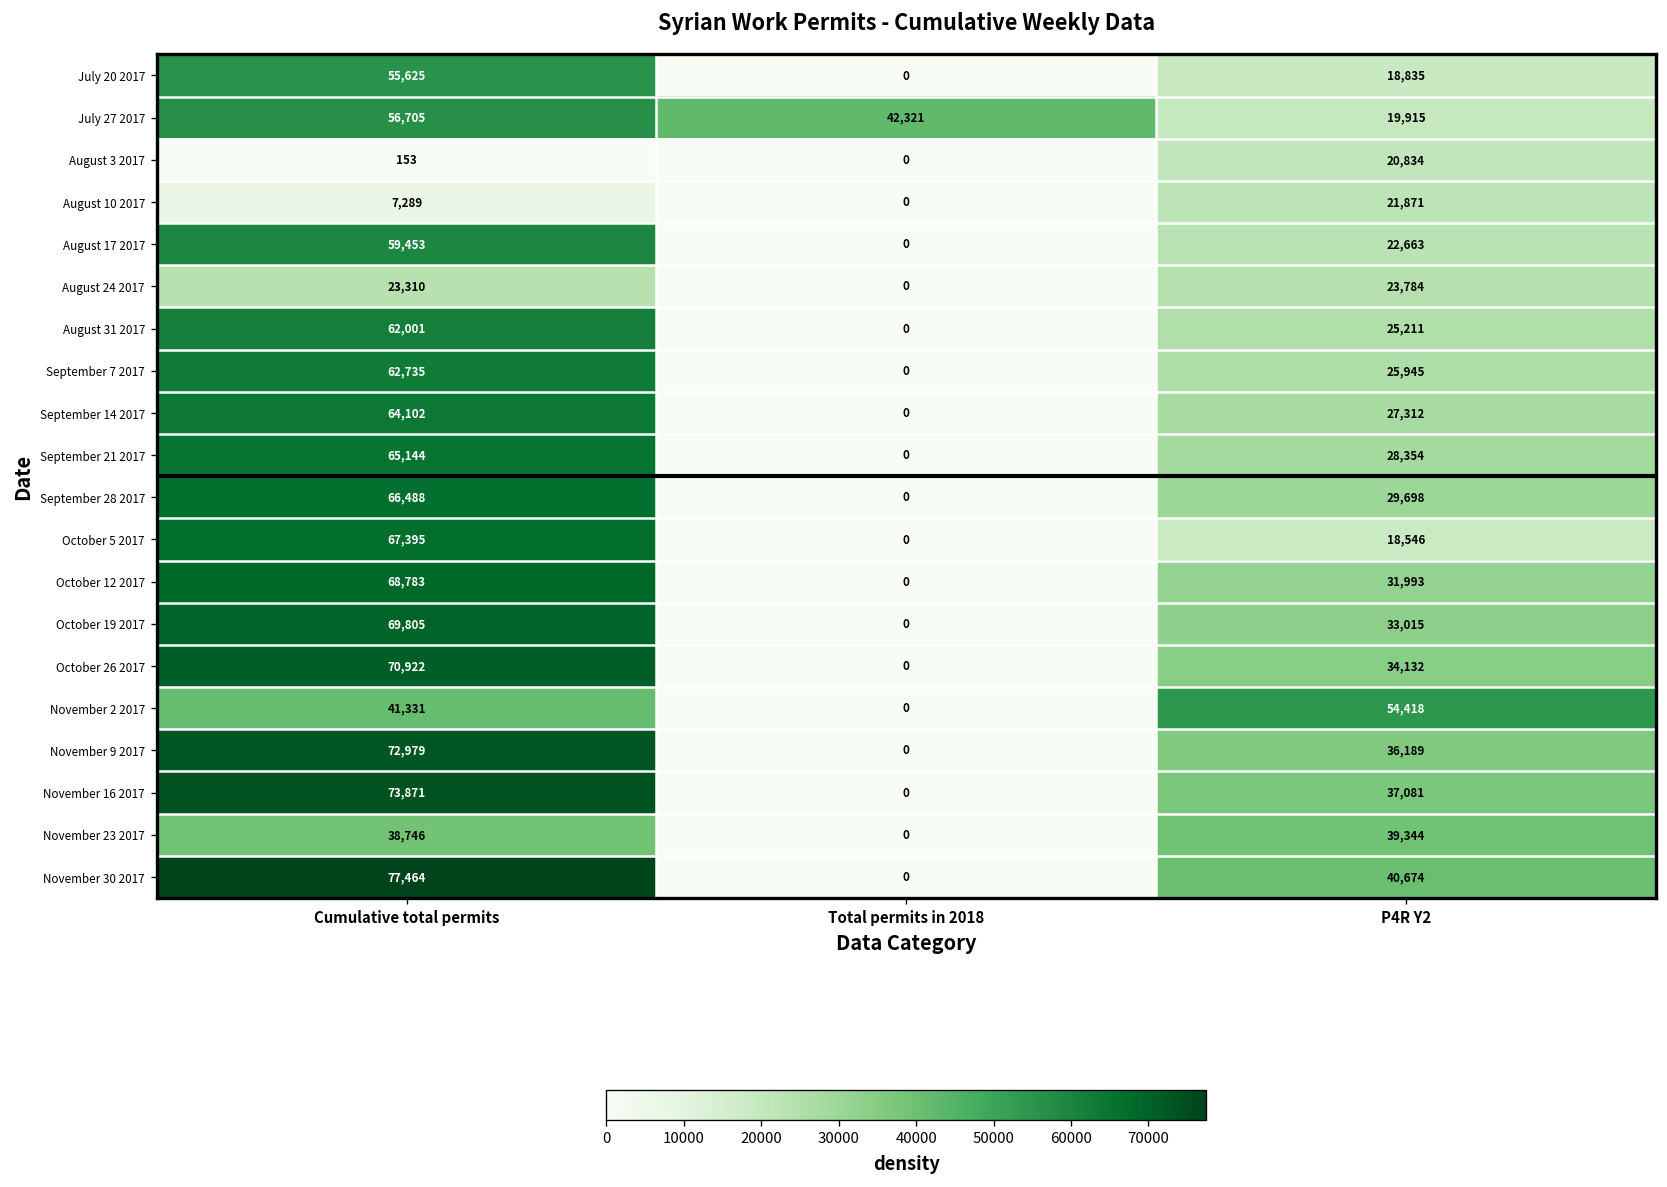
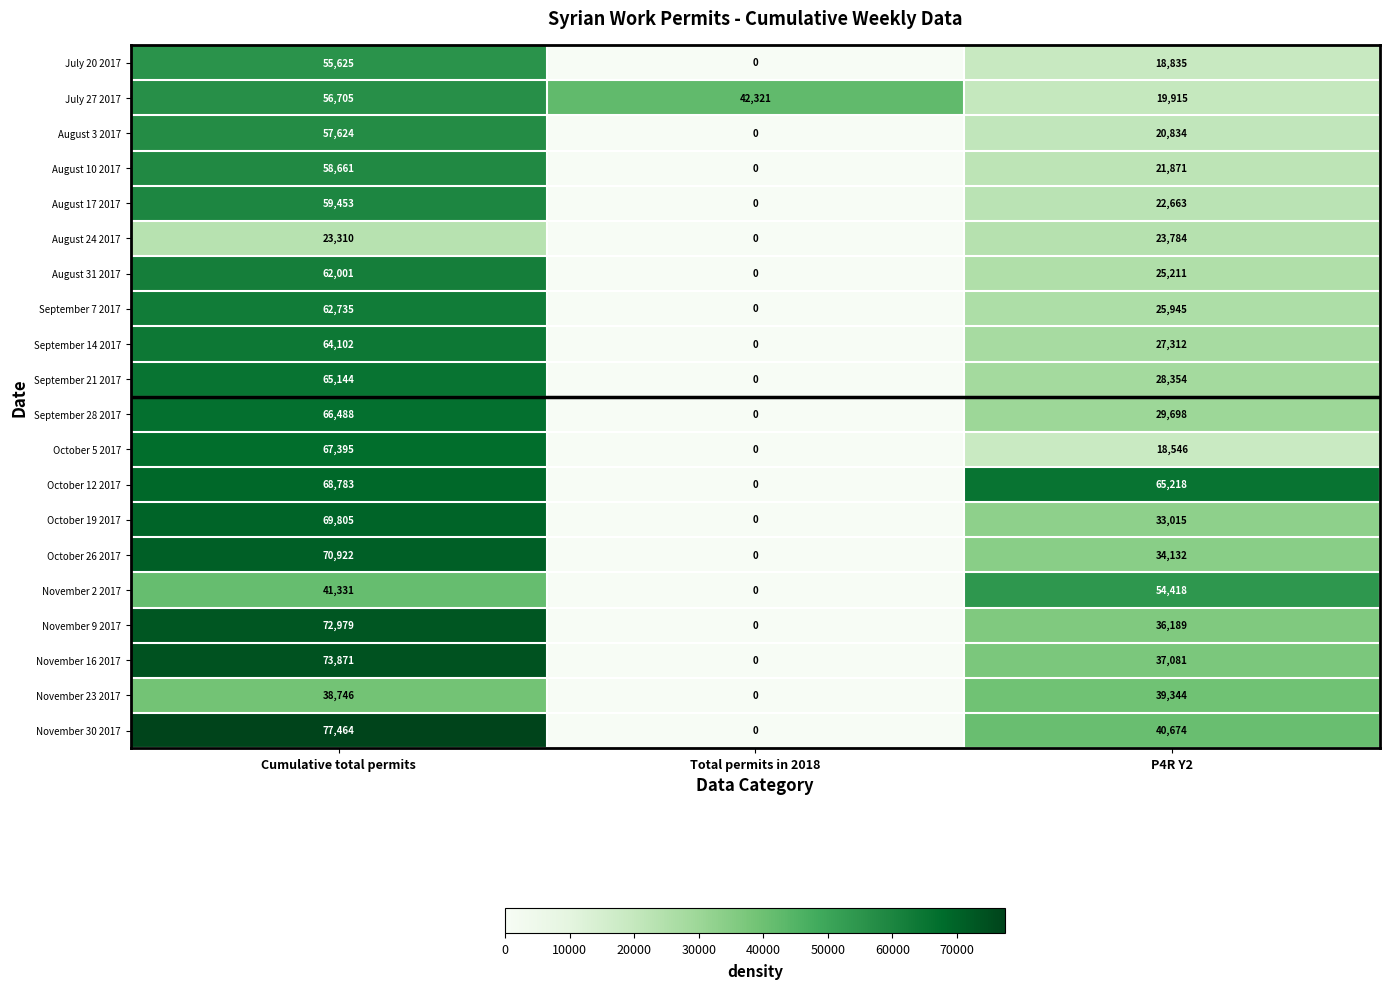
  {
    "July 20 2017": {
      "Cumulative total permits": "55,625",
      "Total permits in 2018": "0",
      "P4R Y2": "18,835"
    },
    "July 27 2017": {
      "Cumulative total permits": "56,705",
      "Total permits in 2018": "42,321",
      "P4R Y2": "19,915"
    },
    "August 3 2017": {
-     "Cumulative total permits": "153",
+     "Cumulative total permits": "57,624",
      "Total permits in 2018": "0",
      "P4R Y2": "20,834"
    },
    "August 10 2017": {
-     "Cumulative total permits": "7,289",
+     "Cumulative total permits": "58,661",
      "Total permits in 2018": "0",
      "P4R Y2": "21,871"
    },
    "August 17 2017": {
      "Cumulative total permits": "59,453",
      "Total permits in 2018": "0",
      "P4R Y2": "22,663"
    },
    "August 24 2017": {
      "Cumulative total permits": "23,310",
      "Total permits in 2018": "0",
      "P4R Y2": "23,784"
    },
    "August 31 2017": {
      "Cumulative total permits": "62,001",
      "Total permits in 2018": "0",
      "P4R Y2": "25,211"
    },
    "September 7 2017": {
      "Cumulative total permits": "62,735",
      "Total permits in 2018": "0",
      "P4R Y2": "25,945"
    },
    "September 14 2017": {
      "Cumulative total permits": "64,102",
      "Total permits in 2018": "0",
      "P4R Y2": "27,312"
    },
    "September 21 2017": {
      "Cumulative total permits": "65,144",
      "Total permits in 2018": "0",
      "P4R Y2": "28,354"
    },
    "September 28 2017": {
      "Cumulative total permits": "66,488",
      "Total permits in 2018": "0",
      "P4R Y2": "29,698"
    },
    "October 5 2017": {
      "Cumulative total permits": "67,395",
      "Total permits in 2018": "0",
      "P4R Y2": "18,546"
    },
    "October 12 2017": {
      "Cumulative total permits": "68,783",
      "Total permits in 2018": "0",
-     "P4R Y2": "31,993"
+     "P4R Y2": "65,218"
    },
    "October 19 2017": {
      "Cumulative total permits": "69,805",
      "Total permits in 2018": "0",
      "P4R Y2": "33,015"
    },
    "October 26 2017": {
      "Cumulative total permits": "70,922",
      "Total permits in 2018": "0",
      "P4R Y2": "34,132"
    },
    "November 2 2017": {
      "Cumulative total permits": "41,331",
      "Total permits in 2018": "0",
      "P4R Y2": "54,418"
    },
    "November 9 2017": {
      "Cumulative total permits": "72,979",
      "Total permits in 2018": "0",
      "P4R Y2": "36,189"
    },
    "November 16 2017": {
      "Cumulative total permits": "73,871",
      "Total permits in 2018": "0",
      "P4R Y2": "37,081"
    },
    "November 23 2017": {
      "Cumulative total permits": "38,746",
      "Total permits in 2018": "0",
      "P4R Y2": "39,344"
    },
    "November 30 2017": {
      "Cumulative total permits": "77,464",
      "Total permits in 2018": "0",
      "P4R Y2": "40,674"
    }
  }
